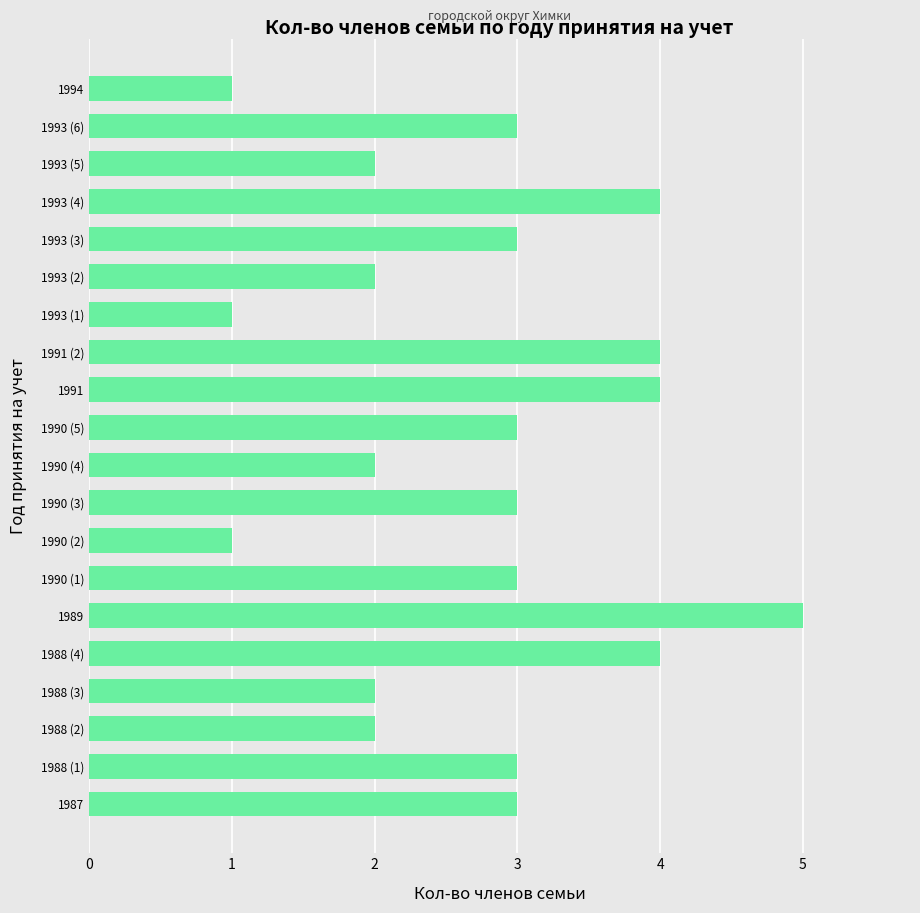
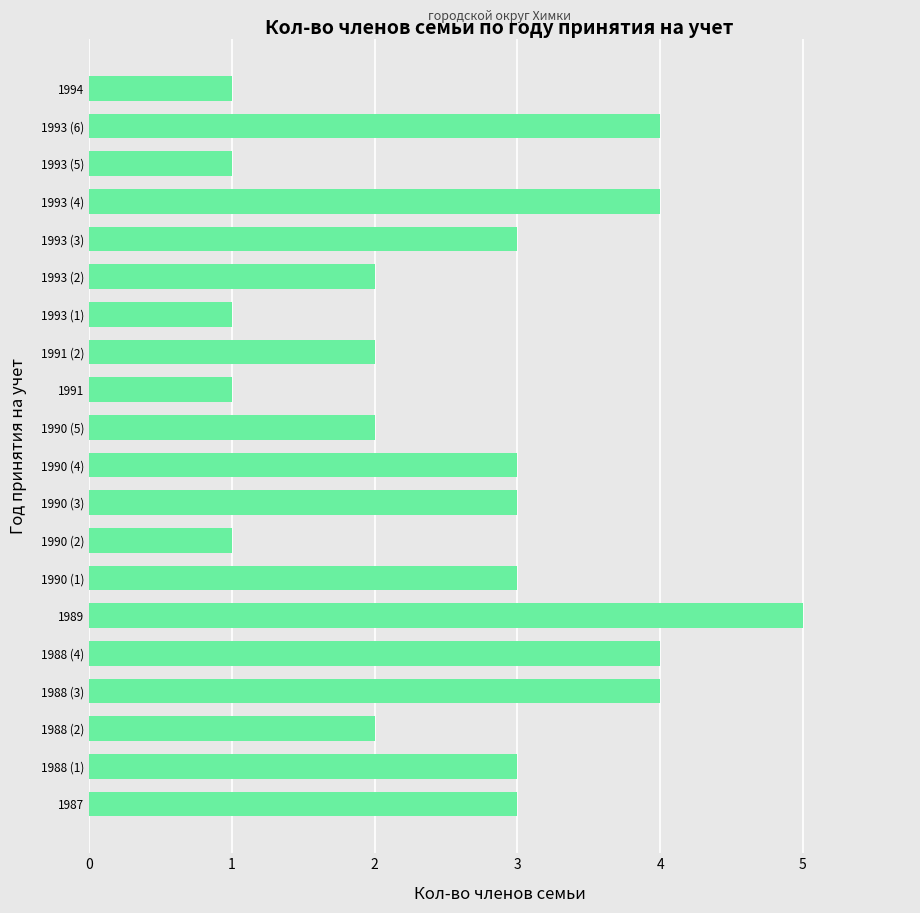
  {
    "1994": 1,
-   "1993 (6)": 3,
-   "1993 (5)": 2,
+   "1993 (6)": 4,
+   "1993 (5)": 1,
    "1993 (4)": 4,
    "1993 (3)": 3,
    "1993 (2)": 2,
    "1993 (1)": 1,
-   "1991 (2)": 4,
-   "1991": 4,
-   "1990 (5)": 3,
-   "1990 (4)": 2,
+   "1991 (2)": 2,
+   "1991": 1,
+   "1990 (5)": 2,
+   "1990 (4)": 3,
    "1990 (3)": 3,
    "1990 (2)": 1,
    "1990 (1)": 3,
    "1989": 5,
    "1988 (4)": 4,
-   "1988 (3)": 2,
+   "1988 (3)": 4,
    "1988 (2)": 2,
    "1988 (1)": 3,
    "1987": 3
  }
